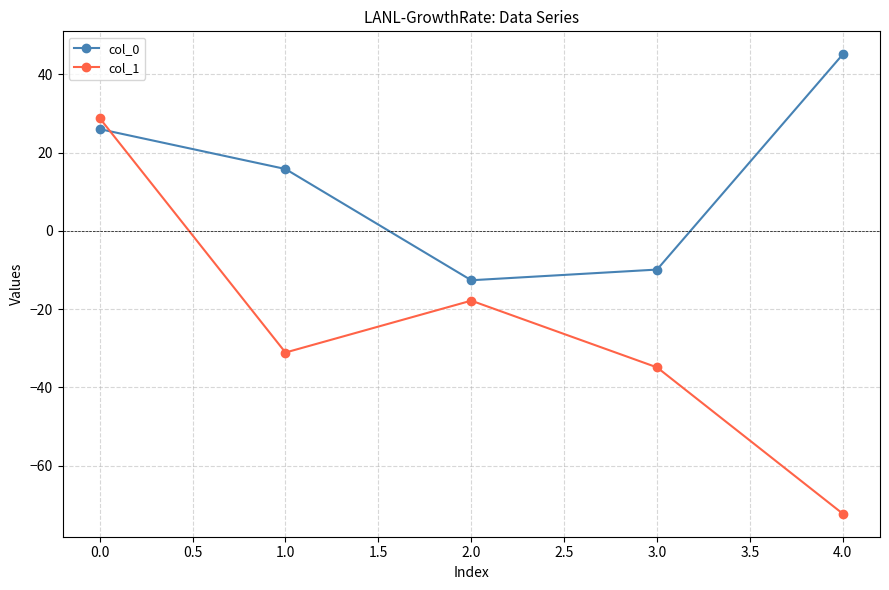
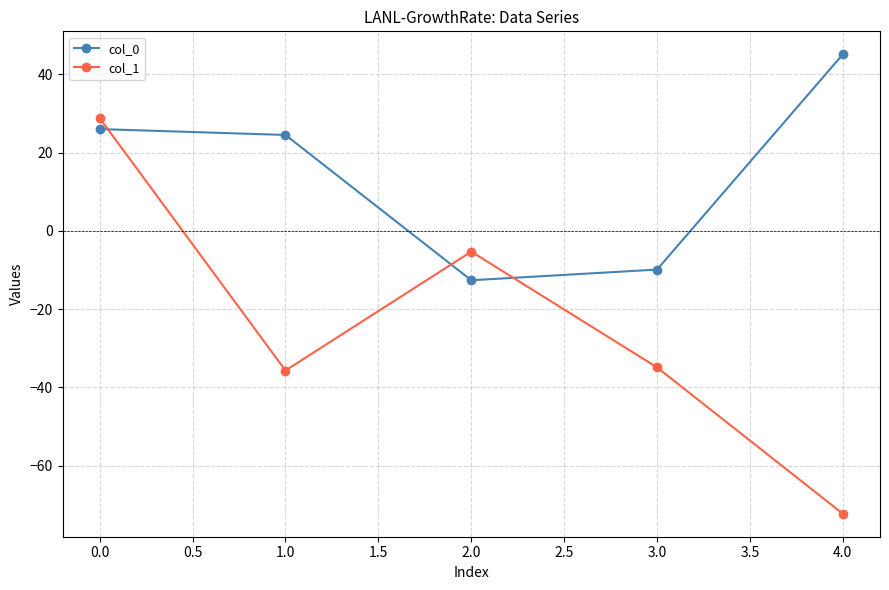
  {
    "col_0": {
      "0.0": 26,
-     "1.0": 16,
+     "1.0": 25,
      "2.0": -13,
      "3.0": -10,
      "4.0": 45
    },
    "col_1": {
      "0.0": 29,
-     "1.0": -31,
-     "2.0": -18,
+     "1.0": -36,
+     "2.0": -5,
      "3.0": -35,
      "4.0": -72
    }
  }
